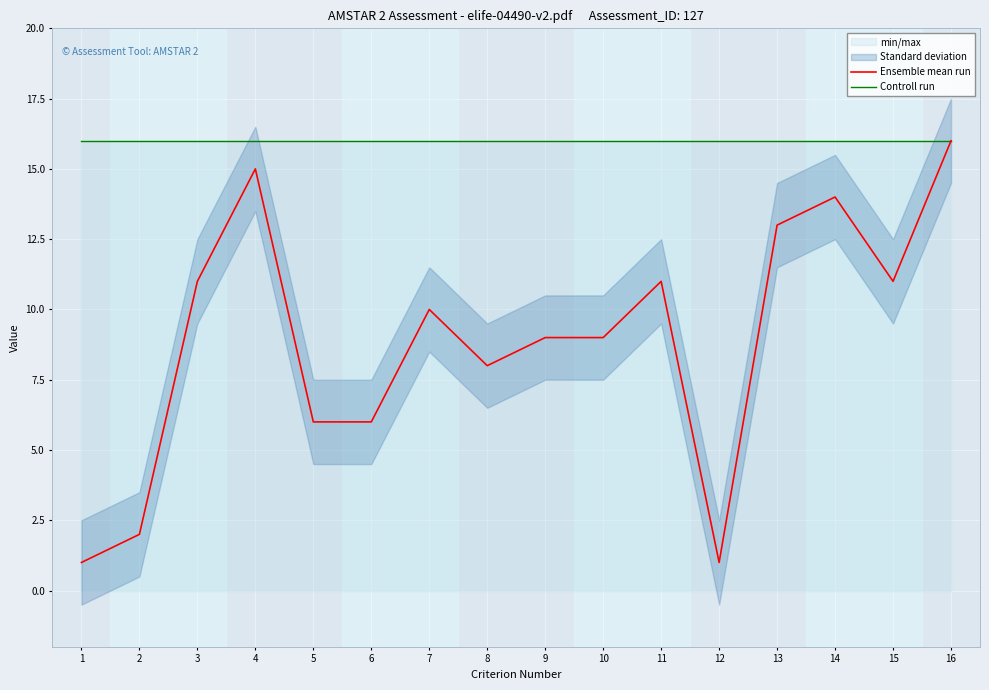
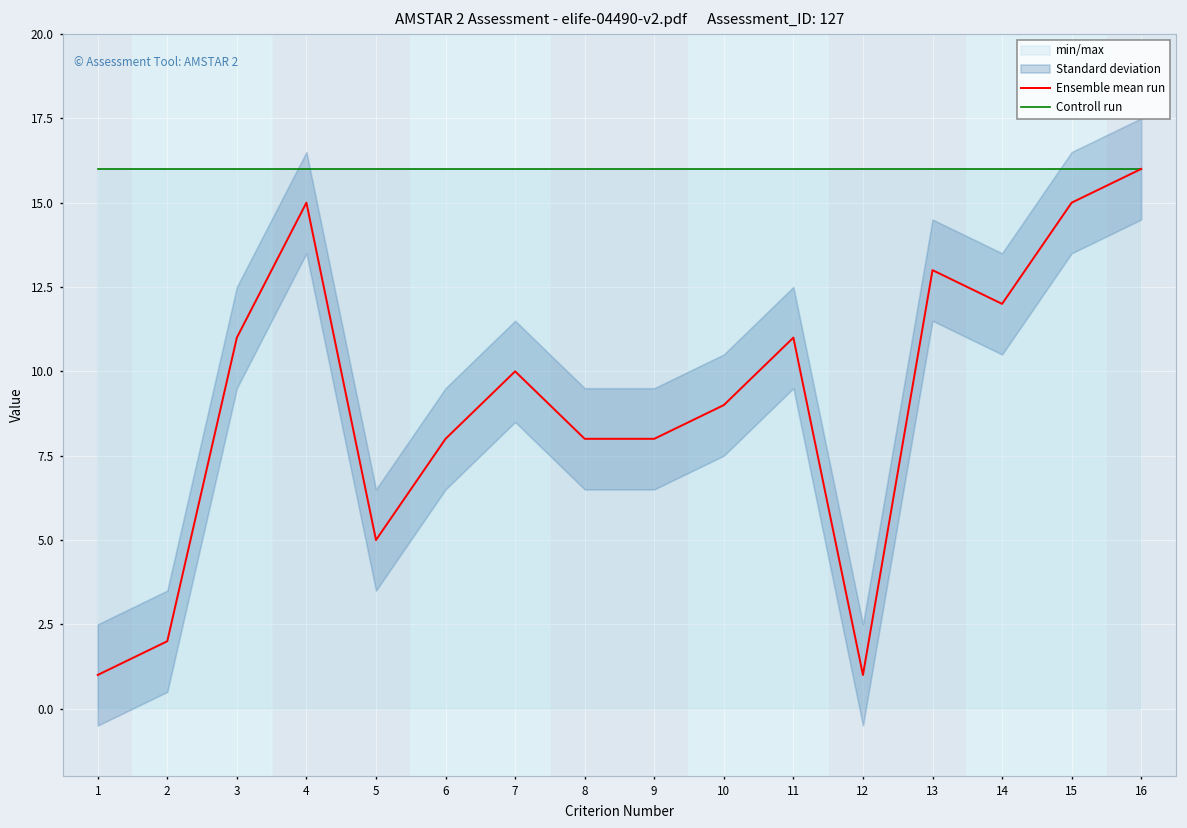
  {
    "Ensemble mean run": {
      "1": 1,
      "2": 2,
      "3": 11,
      "4": 15,
-     "5": 6,
-     "6": 6,
+     "5": 5,
+     "6": 8,
      "7": 10,
      "8": 8,
-     "9": 9,
+     "9": 8,
      "10": 9,
      "11": 11,
      "12": 1,
      "13": 13,
-     "14": 14,
-     "15": 11
+     "14": 12,
+     "15": 15
    },
    "min/max": {
      "1": 16,
      "2": 16,
      "3": 16,
      "4": 16,
      "5": 16,
      "6": 16,
      "7": 16,
      "8": 16,
      "9": 16,
      "10": 16,
      "11": 16,
      "12": 16,
      "13": 16,
      "14": 16,
      "15": 16
    }
  }
